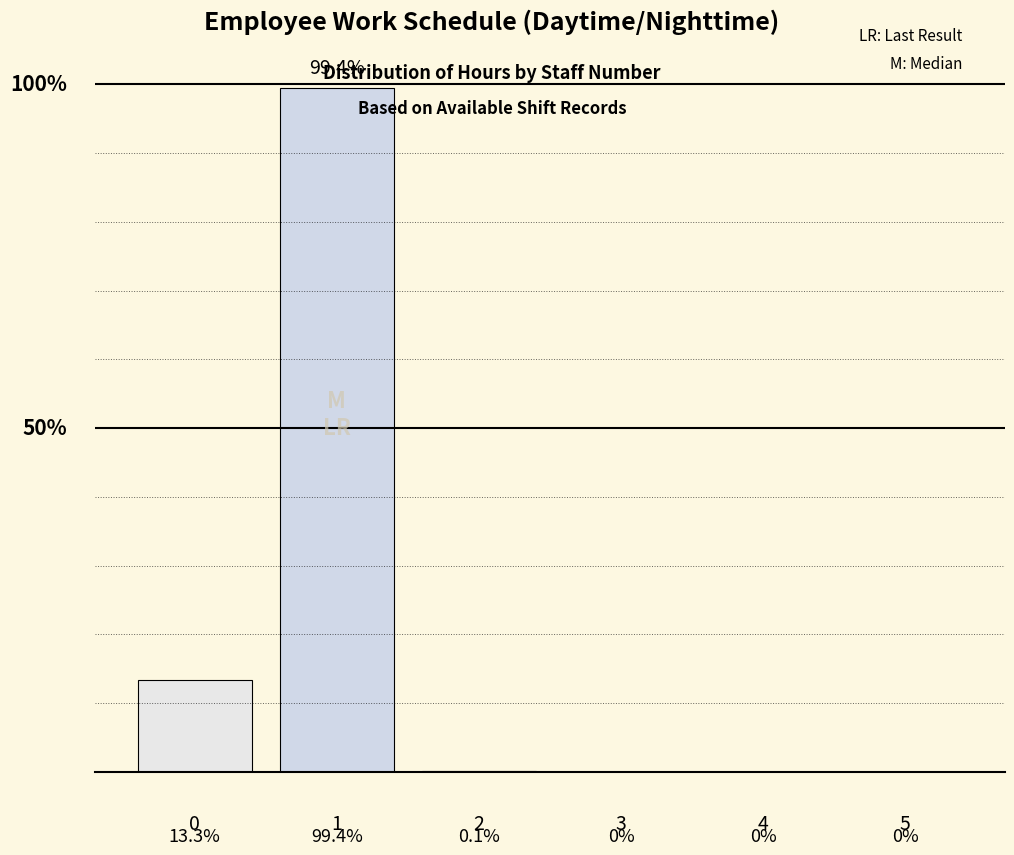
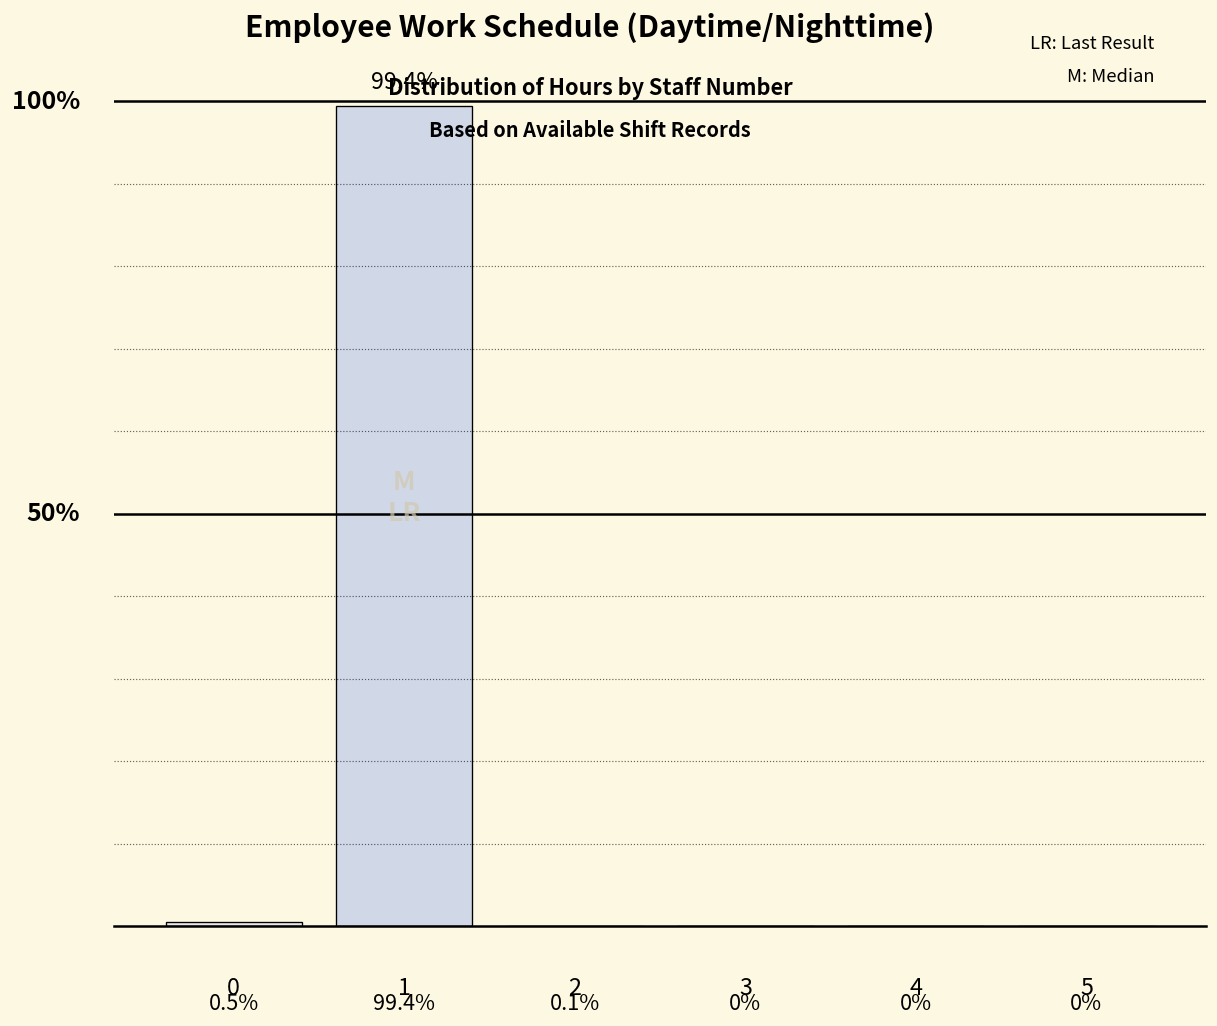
  {
-   "0": "13.3%",
+   "0": "0.5%",
    "1": "99.4%"
  }
